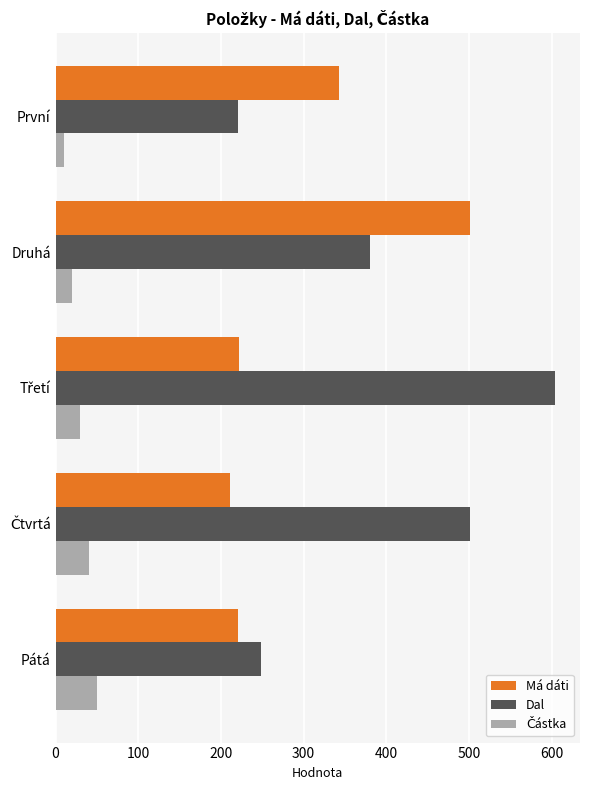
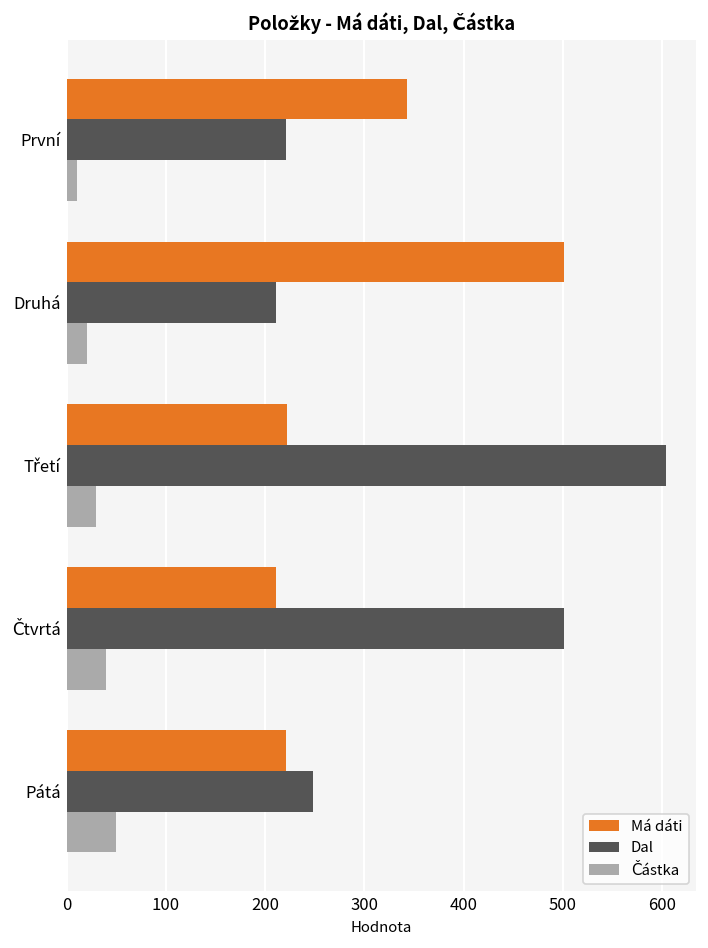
  {
    "Má dáti": {
      "První": 340,
      "Druhá": 500,
      "Třetí": 220,
      "Čtvrtá": 210,
      "Pátá": 220
    },
    "Dal": {
      "První": 220,
-     "Druhá": 380,
+     "Druhá": 210,
      "Třetí": 600,
      "Čtvrtá": 500,
      "Pátá": 250
    },
    "Částka": {
      "První": 10,
      "Druhá": 20,
      "Třetí": 30,
      "Čtvrtá": 40,
      "Pátá": 50
    }
  }
